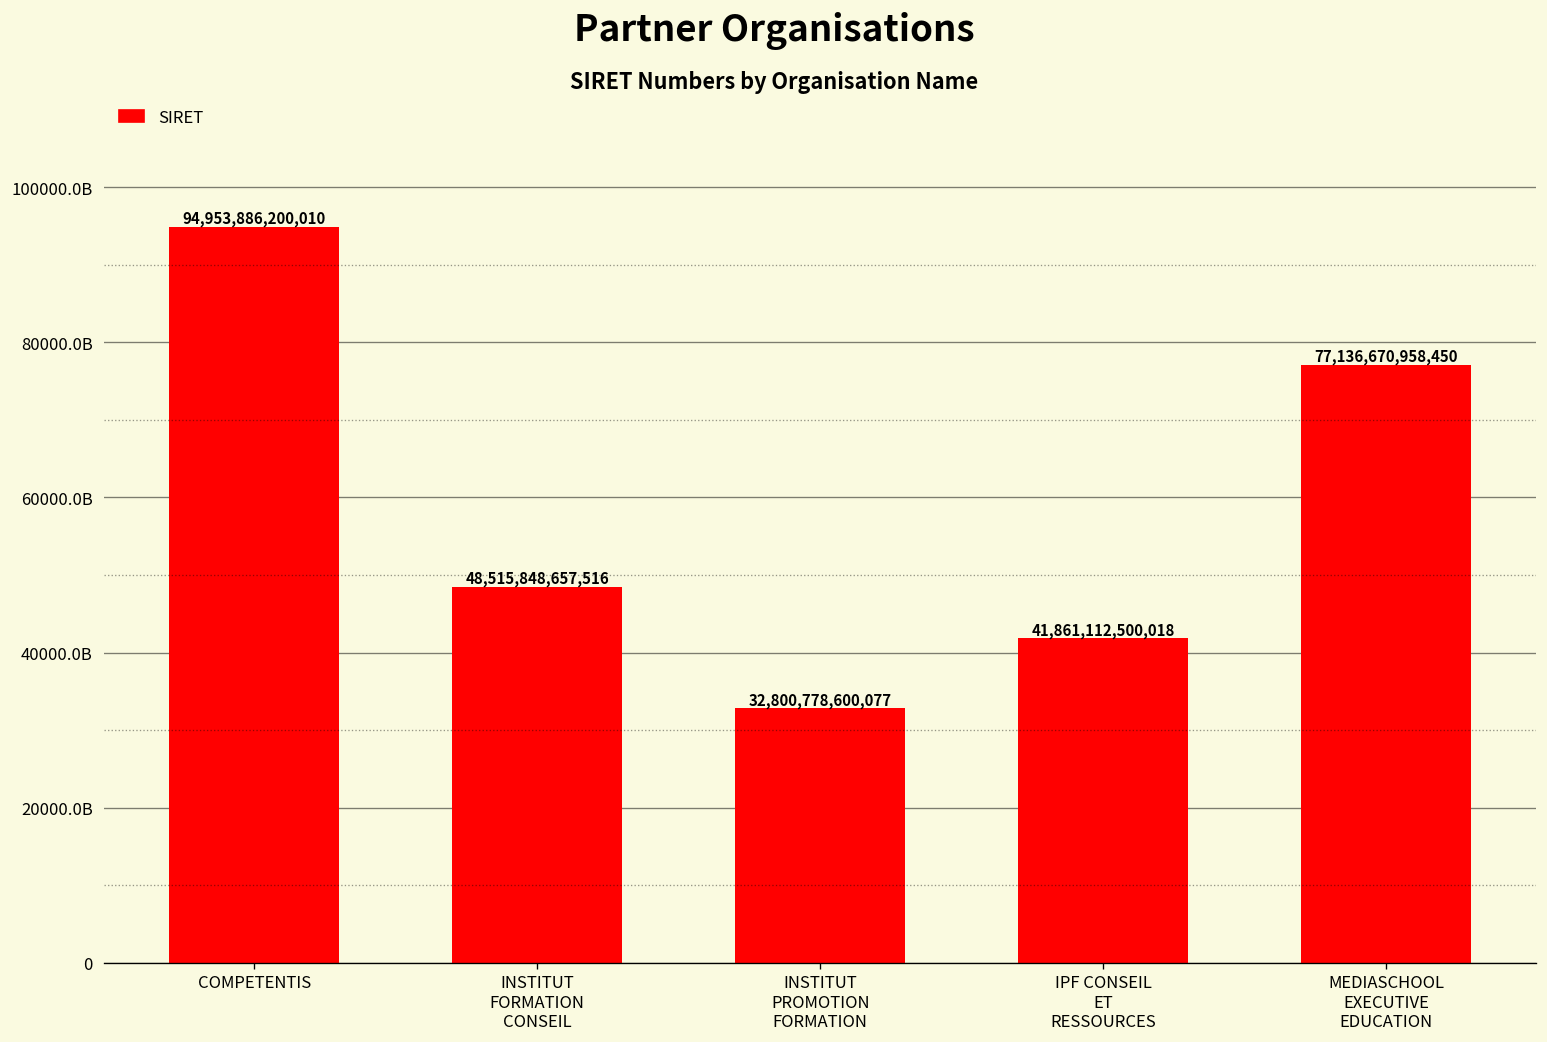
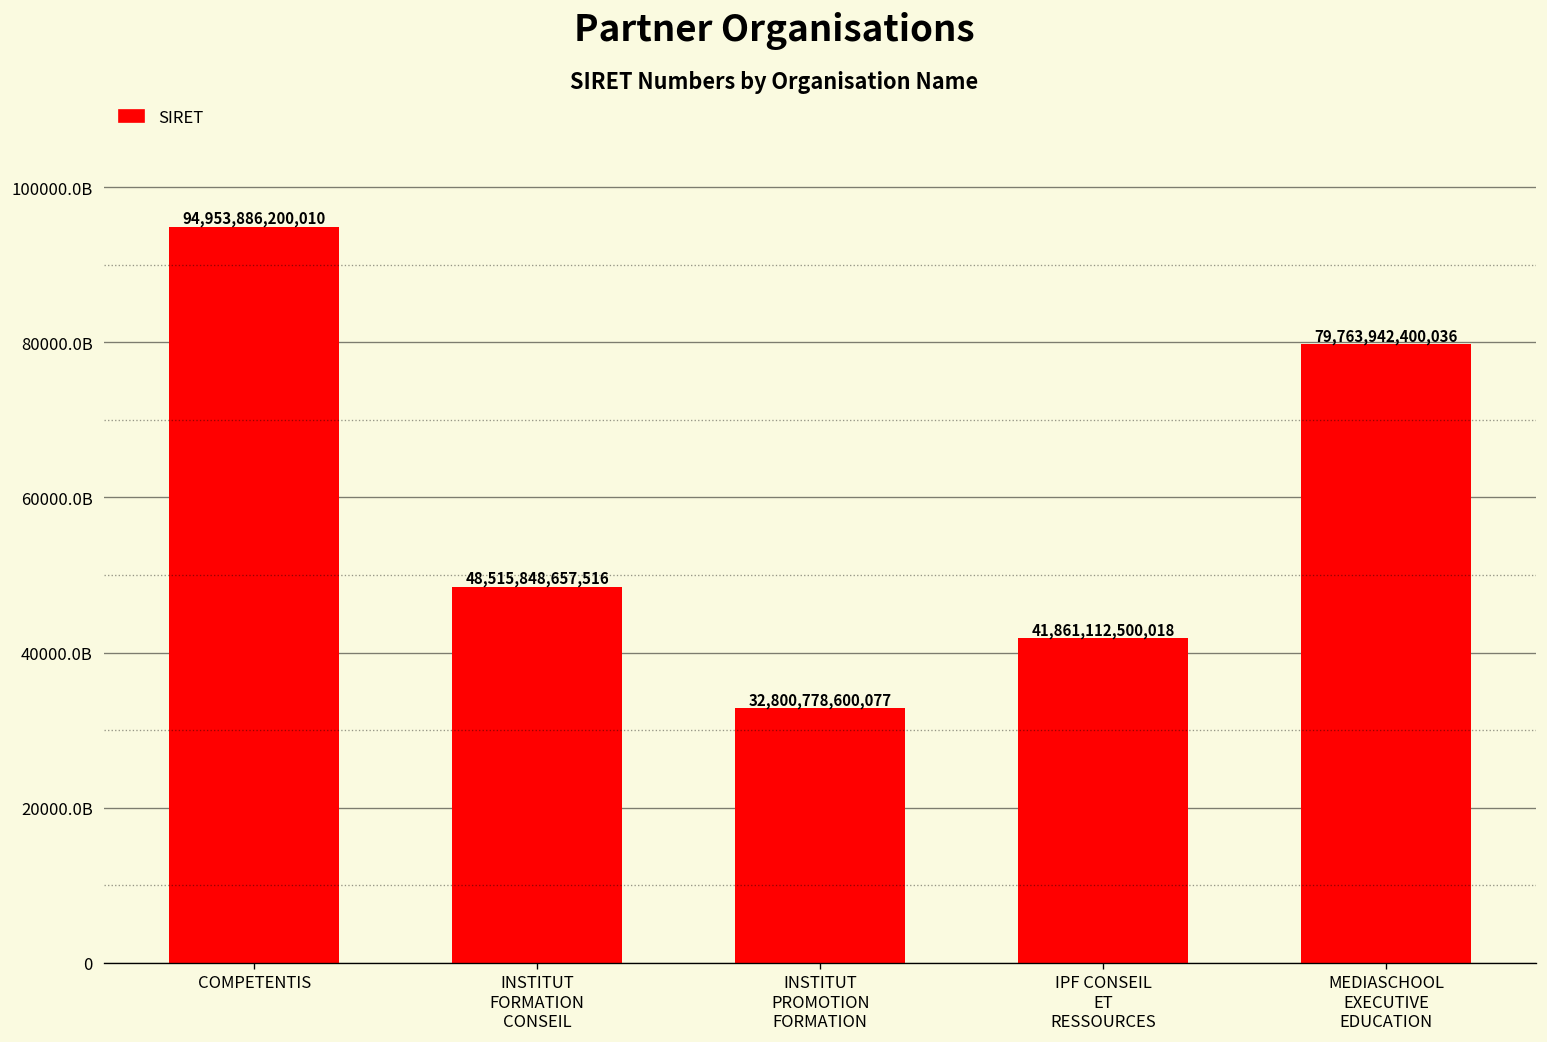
  {
    "COMPETENTIS": "94,953,886,200,010",
    "INSTITUT FORMATION CONSEIL": "48,515,848,657,516",
    "INSTITUT PROMOTION FORMATION": "32,800,778,600,077",
    "IPF CONSEIL ET RESSOURCES": "41,861,112,500,018",
-   "MEDIASCHOOL EXECUTIVE EDUCATION": "77,136,670,958,450"
+   "MEDIASCHOOL EXECUTIVE EDUCATION": "79,763,942,400,036"
  }
